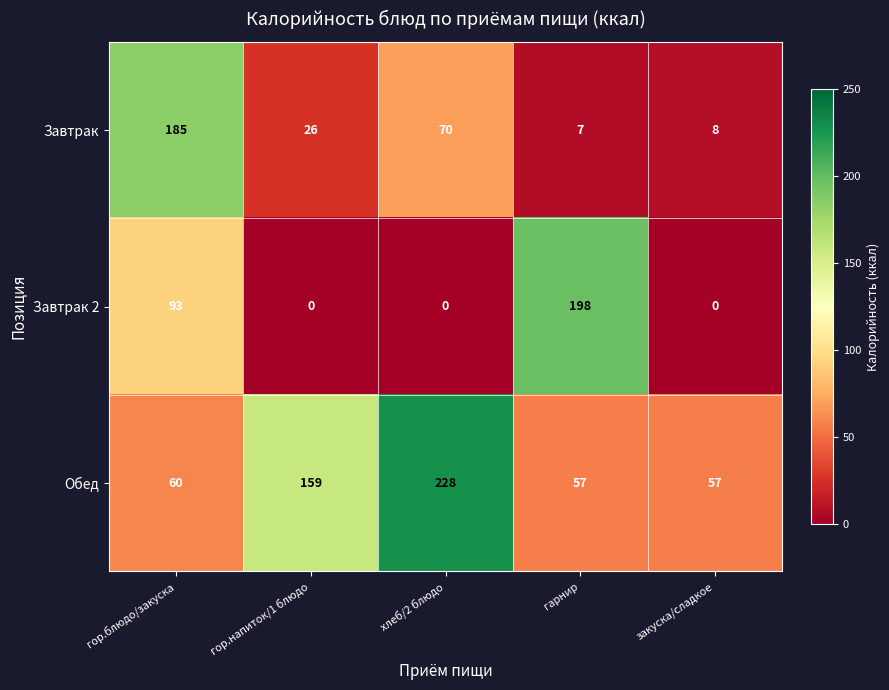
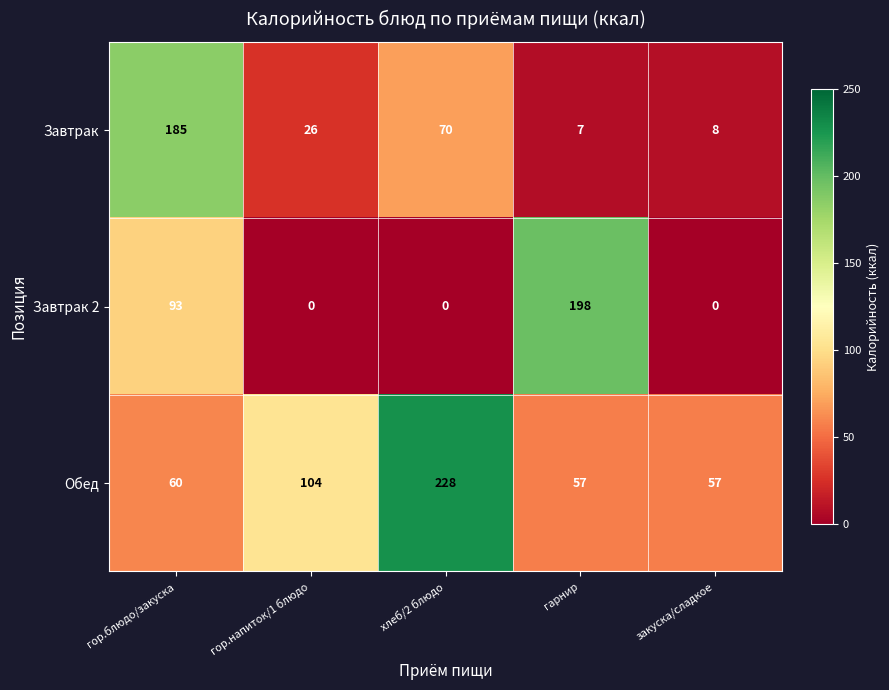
  {
    "Завтрак": {
      "гор.блюдо/закуска": 185,
      "гор.напиток/1 блюдо": 26,
      "хлеб/2 блюдо": 70,
      "гарнир": 7,
      "закуска/сладкое": 8
    },
    "Завтрак 2": {
      "гор.блюдо/закуска": 93,
      "гор.напиток/1 блюдо": 0,
      "хлеб/2 блюдо": 0,
      "гарнир": 198,
      "закуска/сладкое": 0
    },
    "Обед": {
      "гор.блюдо/закуска": 60,
-     "гор.напиток/1 блюдо": 159,
+     "гор.напиток/1 блюдо": 104,
      "хлеб/2 блюдо": 228,
      "гарнир": 57,
      "закуска/сладкое": 57
    }
  }
